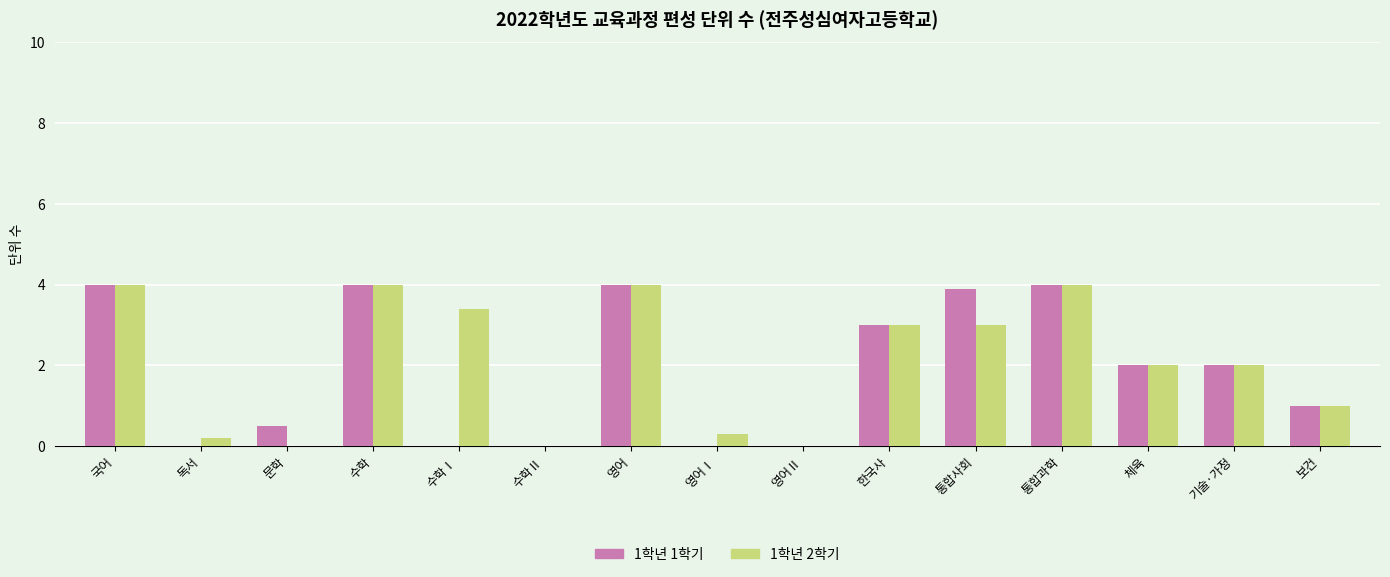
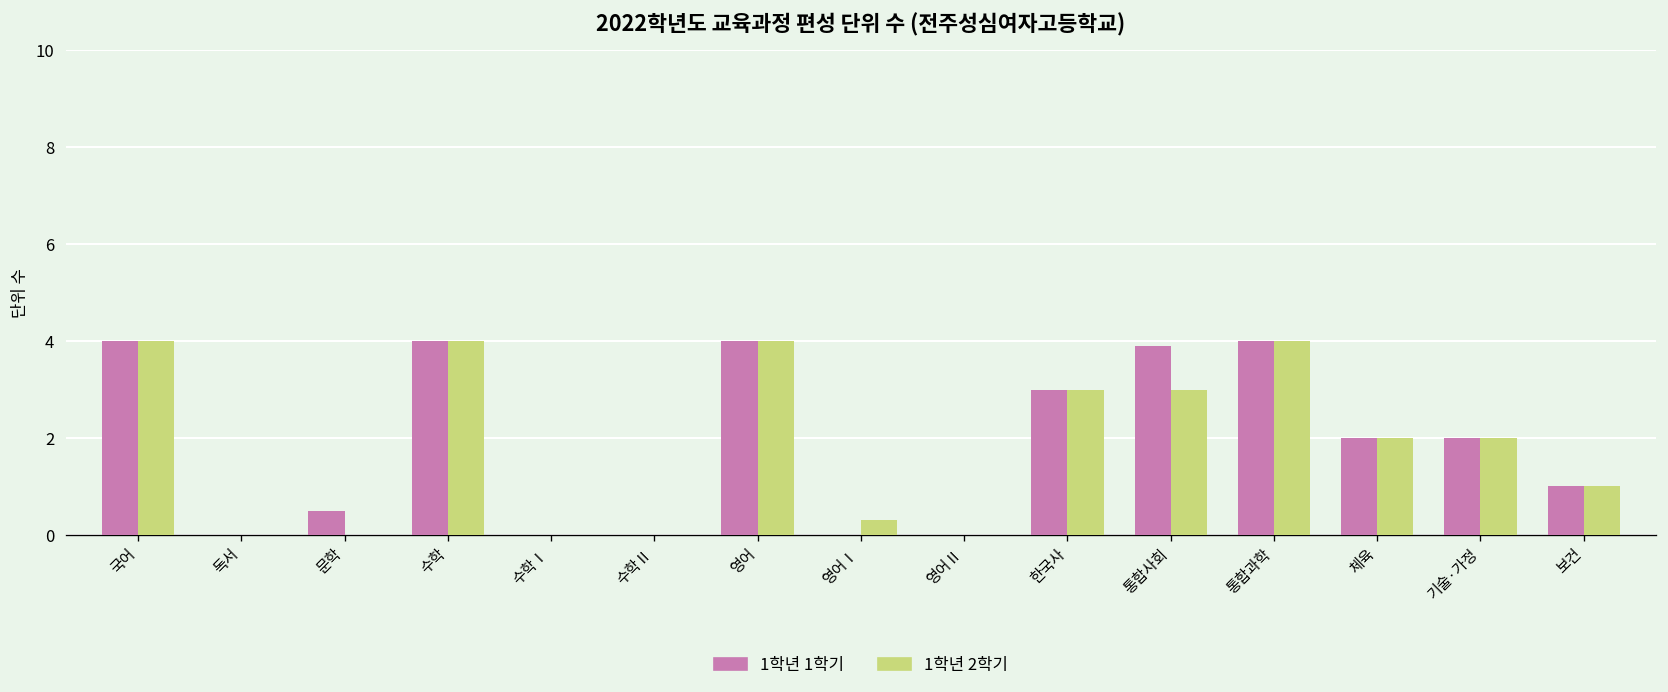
  {
    "1학년 1학기": {
      "국어": 4.0,
      "독서": 0.0,
      "문학": 0.5,
      "수학": 4.0,
      "수학Ⅰ": 0.0,
      "수학Ⅱ": 0.0,
      "영어": 4.0,
      "영어Ⅰ": 0.0,
      "영어Ⅱ": 0.0,
      "한국사": 3.0,
      "통합사회": 3.9,
      "통합과학": 4.0,
      "체육": 2.0,
      "기술·가정": 2.0,
      "보건": 1.0
    },
    "1학년 2학기": {
      "국어": 4.0,
-     "독서": 0.2,
+     "독서": 0.0,
      "문학": 0.0,
      "수학": 4.0,
-     "수학Ⅰ": 3.4,
+     "수학Ⅰ": 0.0,
      "수학Ⅱ": 0.0,
      "영어": 4.0,
      "영어Ⅰ": 0.3,
      "영어Ⅱ": 0.0,
      "한국사": 3.0,
      "통합사회": 3.0,
      "통합과학": 4.0,
      "체육": 2.0,
      "기술·가정": 2.0,
      "보건": 1.0
    }
  }
